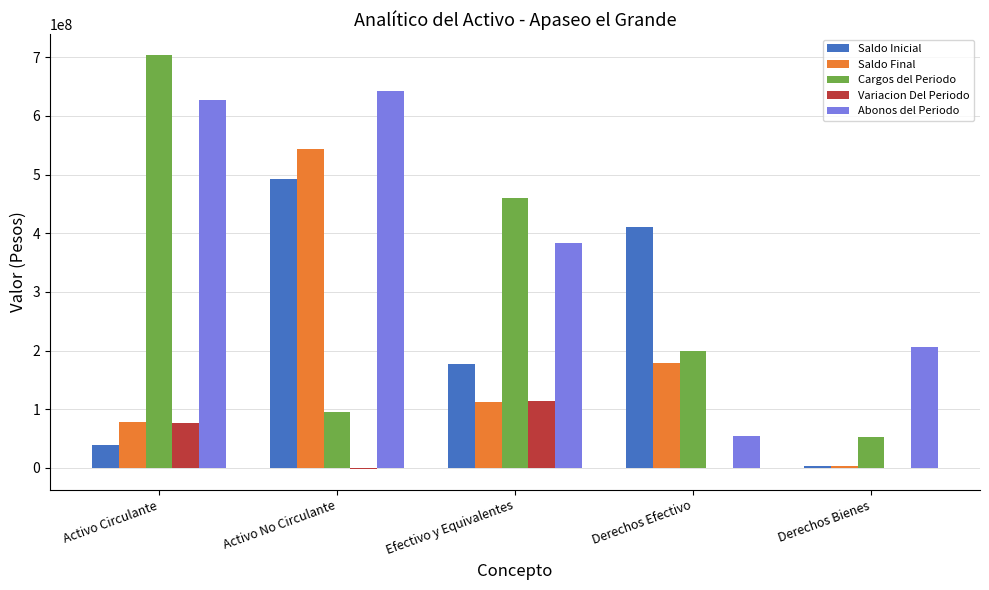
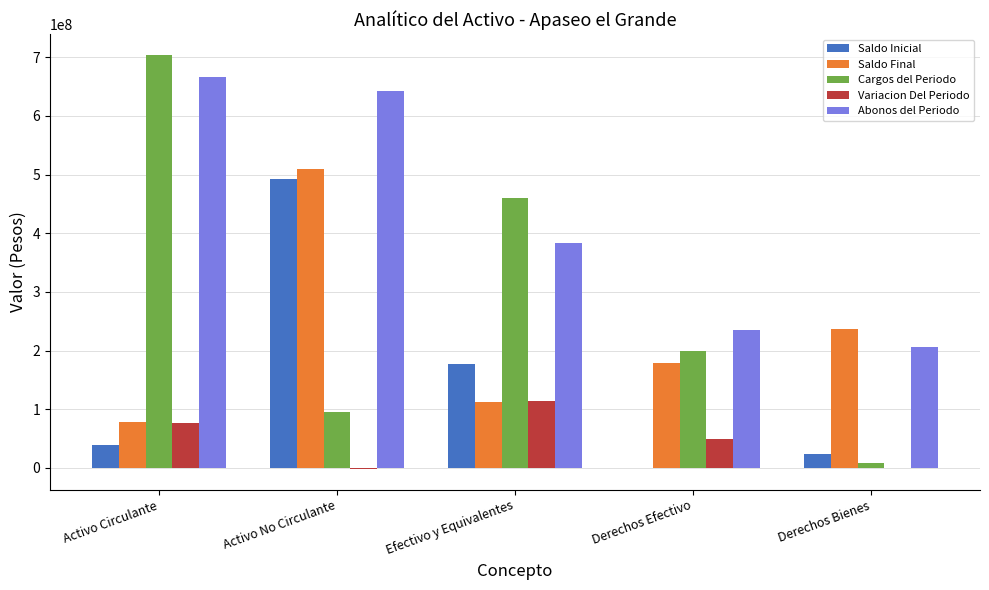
  {
    "Saldo Inicial": {
      "Activo Circulante": 40000000,
      "Activo No Circulante": 490000000,
      "Efectivo y Equivalentes": 180000000,
-     "Derechos Efectivo": 410000000,
-     "Derechos Bienes": 0
+     "Derechos Efectivo": 0,
+     "Derechos Bienes": 20000000
    },
    "Saldo Final": {
      "Activo Circulante": 80000000,
-     "Activo No Circulante": 540000000,
+     "Activo No Circulante": 510000000,
      "Efectivo y Equivalentes": 110000000,
      "Derechos Efectivo": 180000000,
-     "Derechos Bienes": 0
+     "Derechos Bienes": 240000000
    },
    "Cargos del Periodo": {
      "Activo Circulante": 700000000,
      "Activo No Circulante": 100000000,
      "Efectivo y Equivalentes": 460000000,
      "Derechos Efectivo": 200000000,
-     "Derechos Bienes": 50000000
+     "Derechos Bienes": 10000000
    },
    "Variacion Del Periodo": {
      "Activo Circulante": 80000000,
      "Efectivo y Equivalentes": 110000000,
-     "Derechos Efectivo": 0
+     "Derechos Efectivo": 50000000
    },
    "Abonos del Periodo": {
-     "Activo Circulante": 630000000,
+     "Activo Circulante": 670000000,
      "Activo No Circulante": 640000000,
      "Efectivo y Equivalentes": 380000000,
-     "Derechos Efectivo": 50000000,
+     "Derechos Efectivo": 240000000,
      "Derechos Bienes": 210000000
    }
  }
